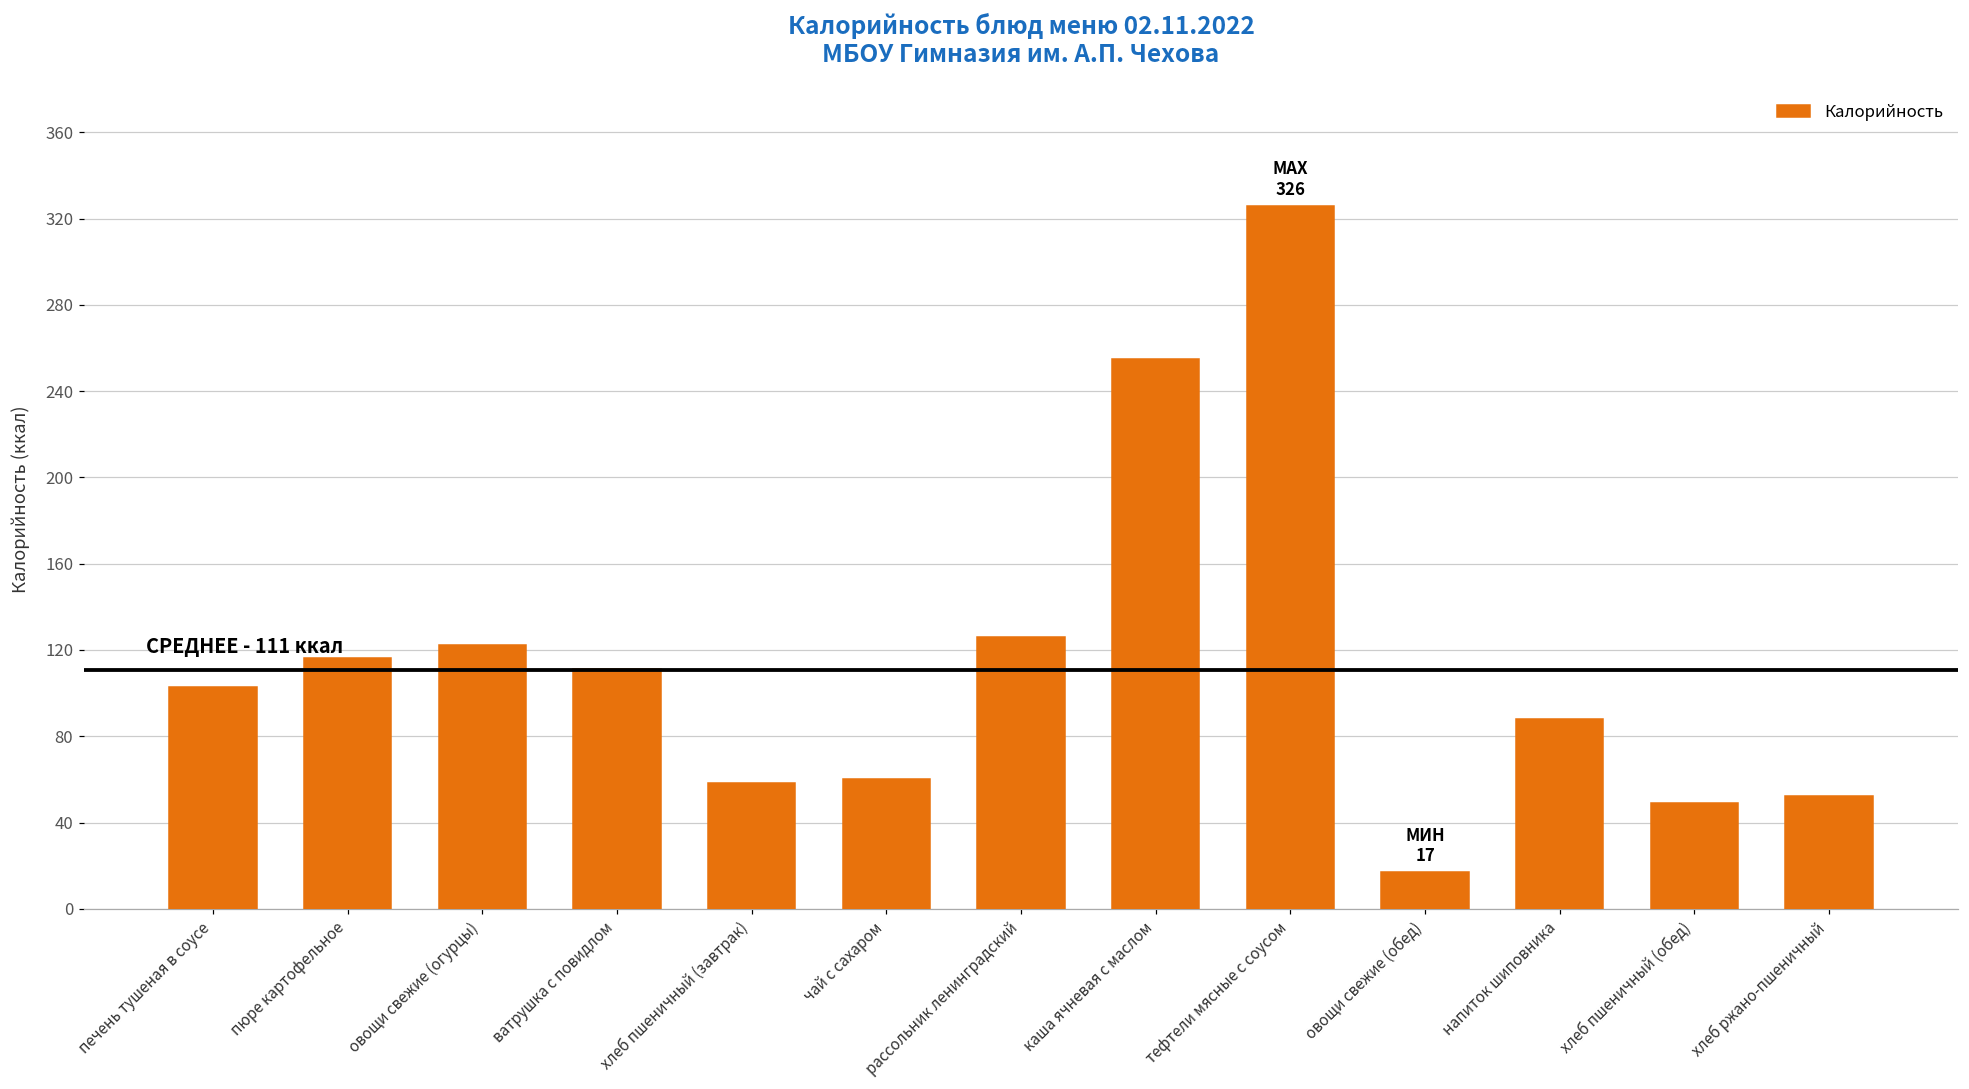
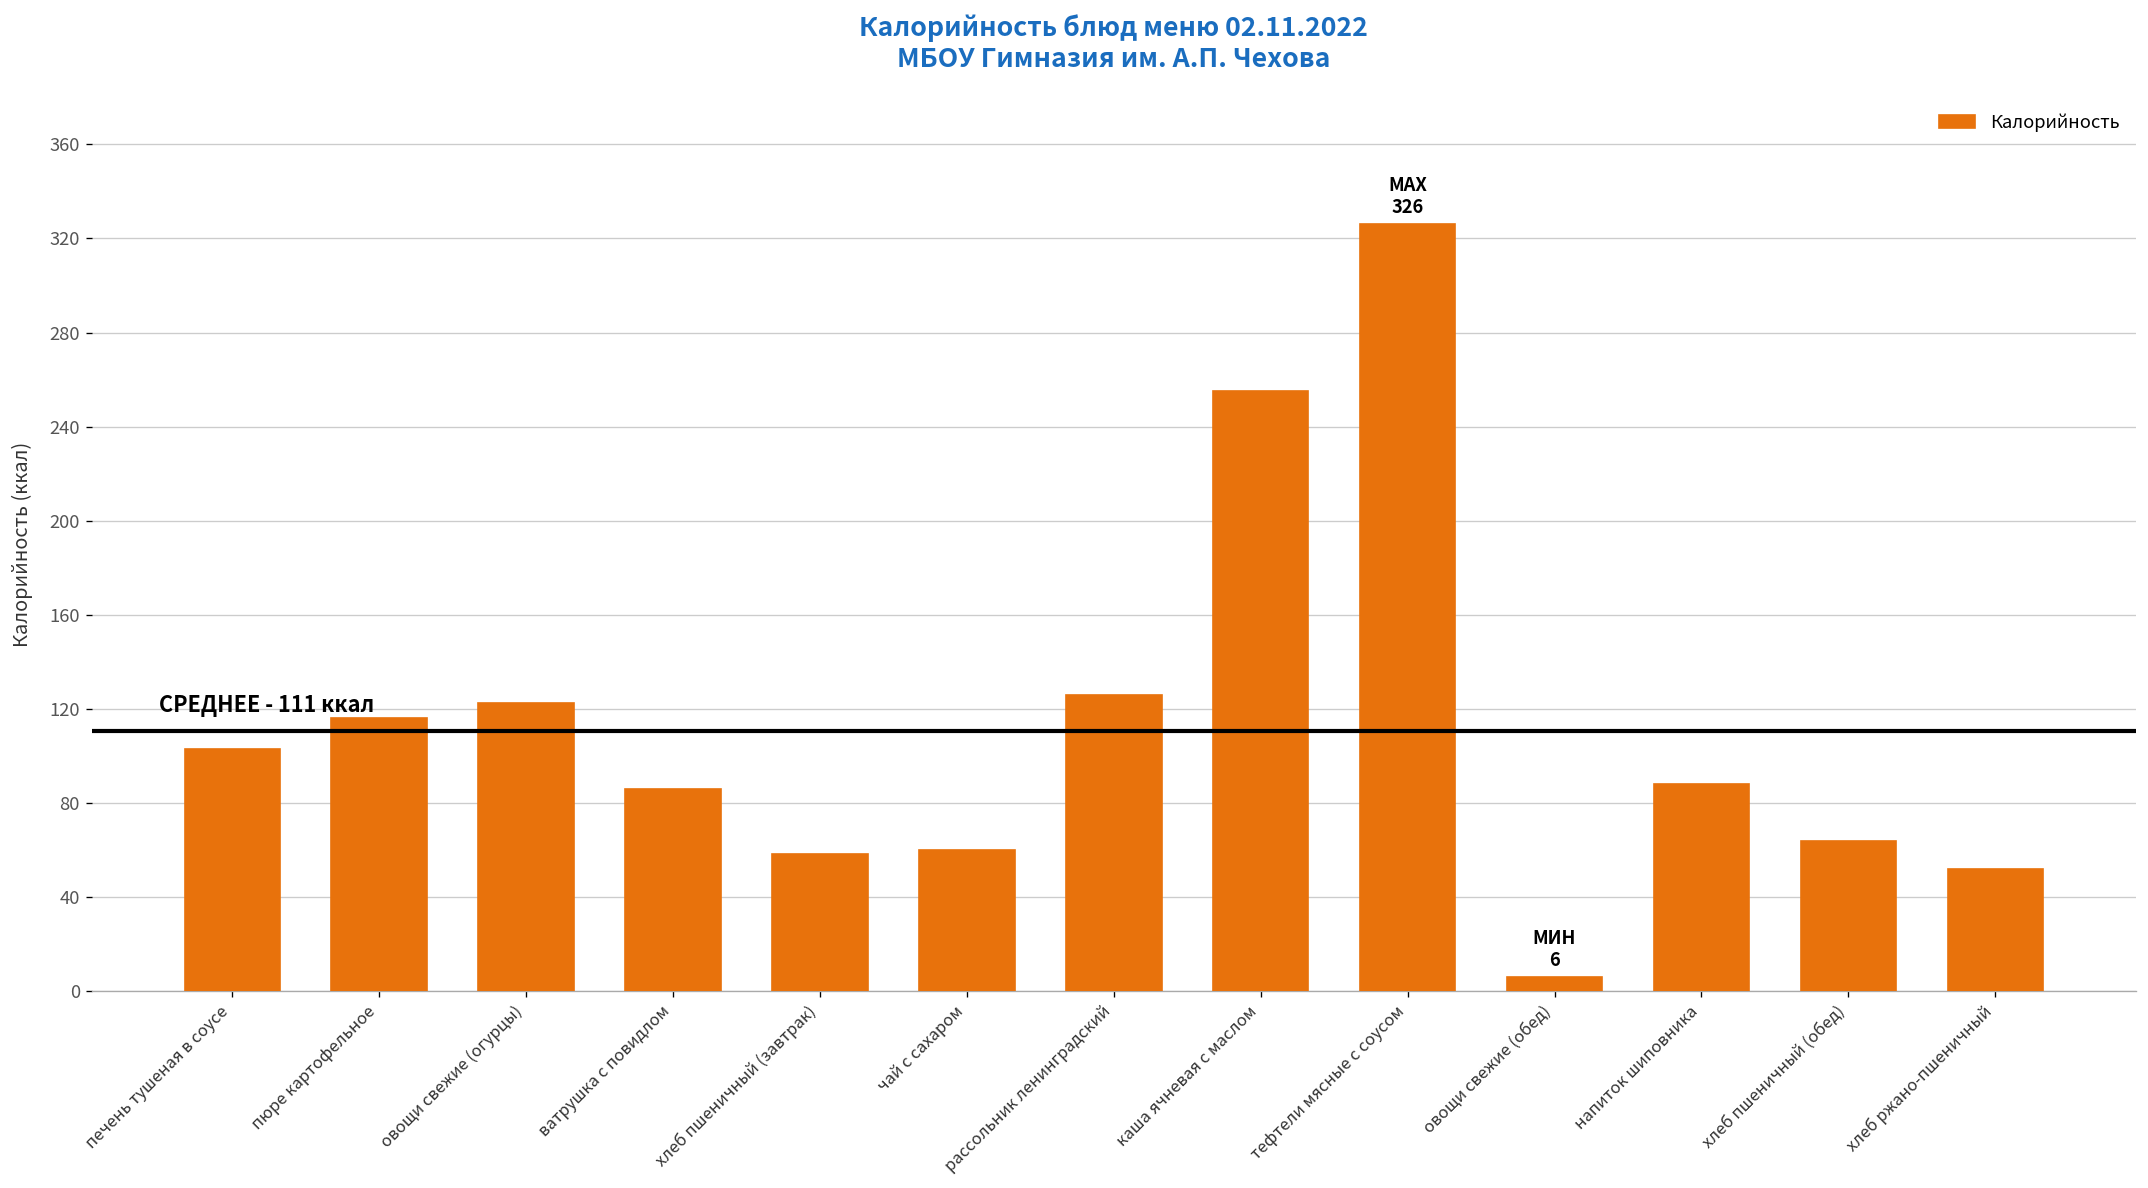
  {
-   "ватрушка с повидлом": 111,
+   "ватрушка с повидлом": 86,
    "тефтели мясные с соусом": 326,
-   "овощи свежие (обед)": 17,
-   "хлеб пшеничный (обед)": 49
+   "овощи свежие (обед)": 6,
+   "хлеб пшеничный (обед)": 64
  }
